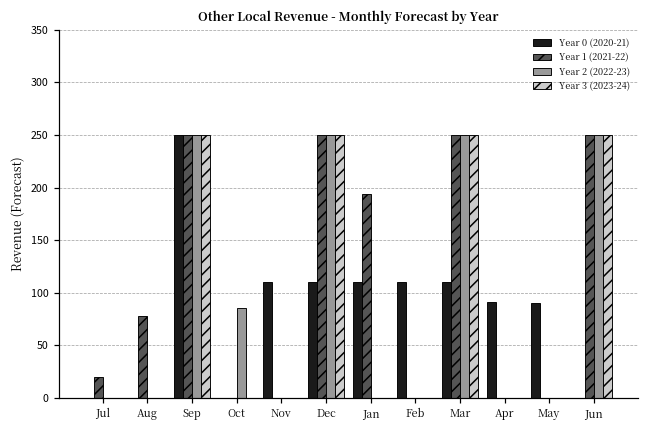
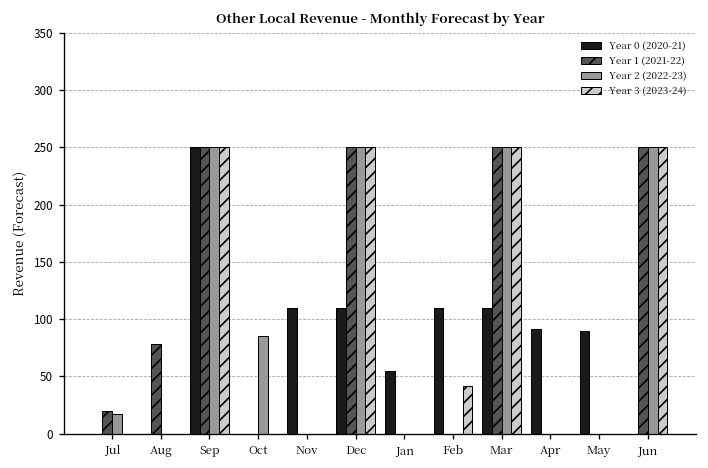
  {
    "Year 0 (2020-21)": {
      "Jul": 0,
      "Aug": 0,
      "Sep": 250,
      "Oct": 0,
      "Nov": 110,
      "Dec": 110,
-     "Jan": 110,
+     "Jan": 60,
      "Feb": 110,
      "Mar": 110,
      "Apr": 90,
      "May": 90,
      "Jun": 0
    },
    "Year 1 (2021-22)": {
      "Jul": 20,
      "Aug": 80,
      "Sep": 250,
      "Oct": 0,
      "Nov": 0,
      "Dec": 250,
-     "Jan": 190,
+     "Jan": 0,
      "Feb": 0,
      "Mar": 250,
      "Apr": 0,
      "May": 0,
      "Jun": 250
    },
    "Year 2 (2022-23)": {
-     "Jul": 0,
+     "Jul": 20,
      "Aug": 0,
      "Sep": 250,
      "Oct": 90,
      "Nov": 0,
      "Dec": 250,
      "Jan": 0,
      "Feb": 0,
      "Mar": 250,
      "Apr": 0,
      "May": 0,
      "Jun": 250
    },
    "Year 3 (2023-24)": {
      "Jul": 0,
      "Aug": 0,
      "Sep": 250,
      "Oct": 0,
      "Nov": 0,
      "Dec": 250,
      "Jan": 0,
-     "Feb": 0,
+     "Feb": 40,
      "Mar": 250,
      "Apr": 0,
      "May": 0,
      "Jun": 250
    }
  }
